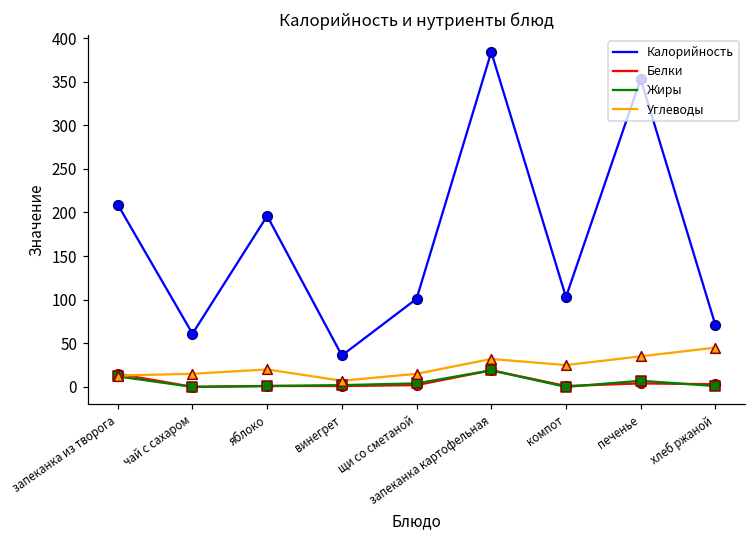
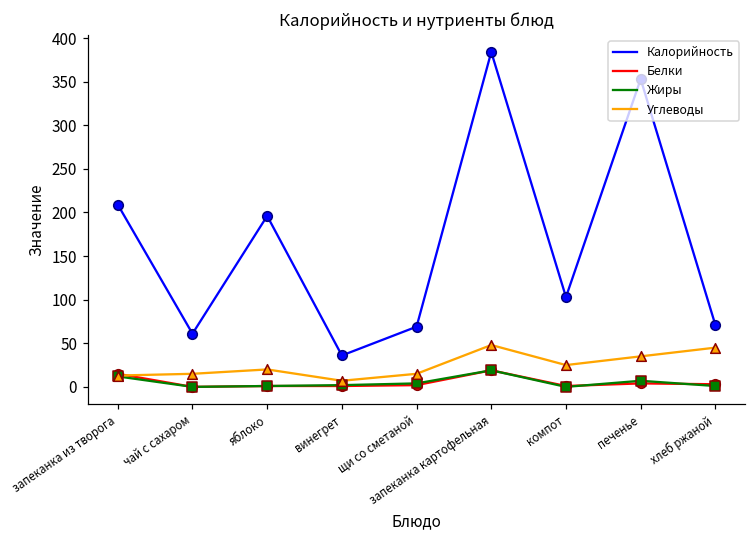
  {
    "Калорийность": {
      "запеканка из творога": 210,
      "чай с сахаром": 60,
      "яблоко": 200,
      "винегрет": 40,
-     "щи со сметаной": 100,
+     "щи со сметаной": 70,
      "запеканка картофельная": 380,
      "компот": 100,
      "хлеб ржаной": 70
    },
    "Углеводы": {
      "чай с сахаром": 20,
      "яблоко": 20,
      "винегрет": 10,
      "щи со сметаной": 20,
-     "запеканка картофельная": 30,
+     "запеканка картофельная": 50,
      "компот": 30,
      "печенье": 40,
      "хлеб ржаной": 50
    }
  }
